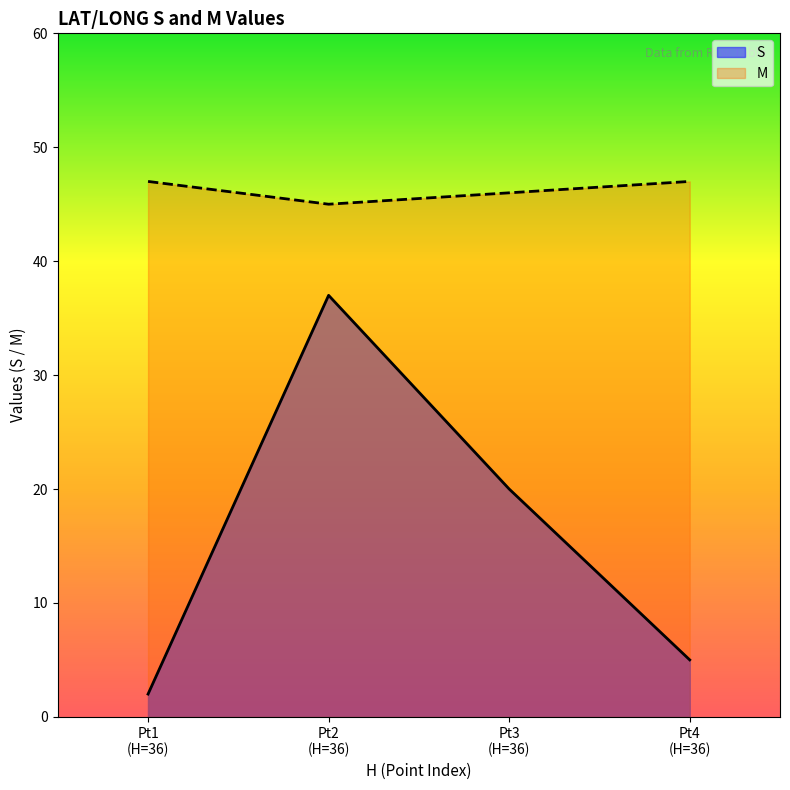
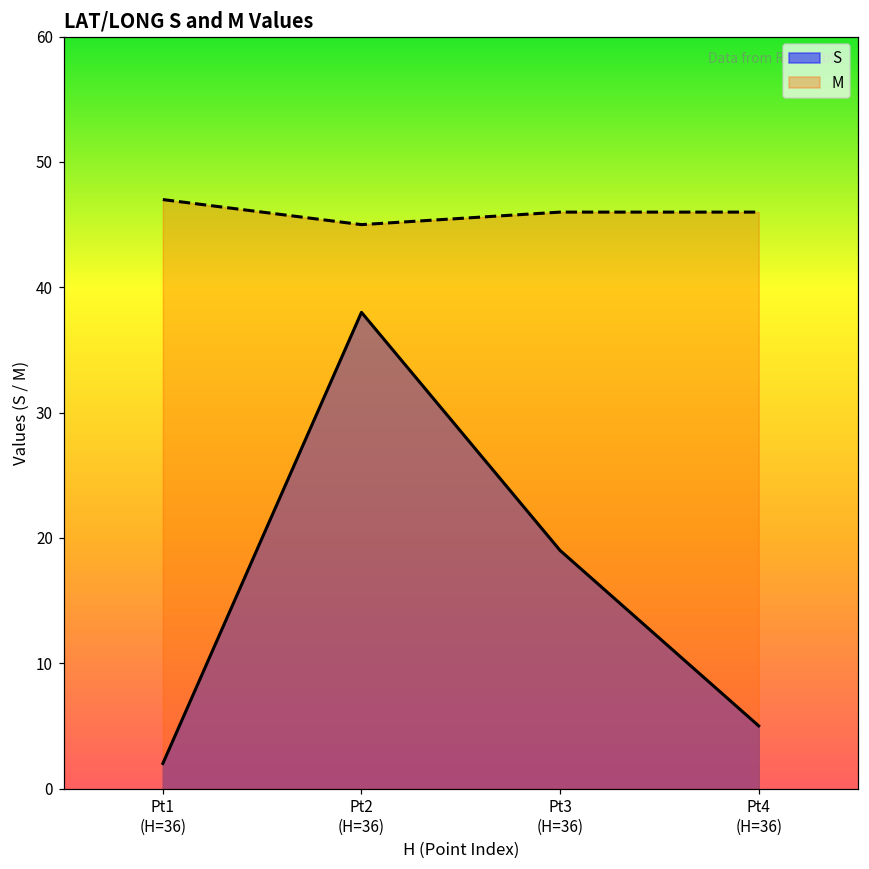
  {
    "S": {
      "Pt1 (H=36)": 2,
-     "Pt2 (H=36)": 37,
-     "Pt3 (H=36)": 20,
+     "Pt2 (H=36)": 38,
+     "Pt3 (H=36)": 19,
      "Pt4 (H=36)": 5
    },
    "M": {
      "Pt1 (H=36)": 47,
      "Pt2 (H=36)": 45,
      "Pt3 (H=36)": 46,
-     "Pt4 (H=36)": 47
+     "Pt4 (H=36)": 46
    }
  }
